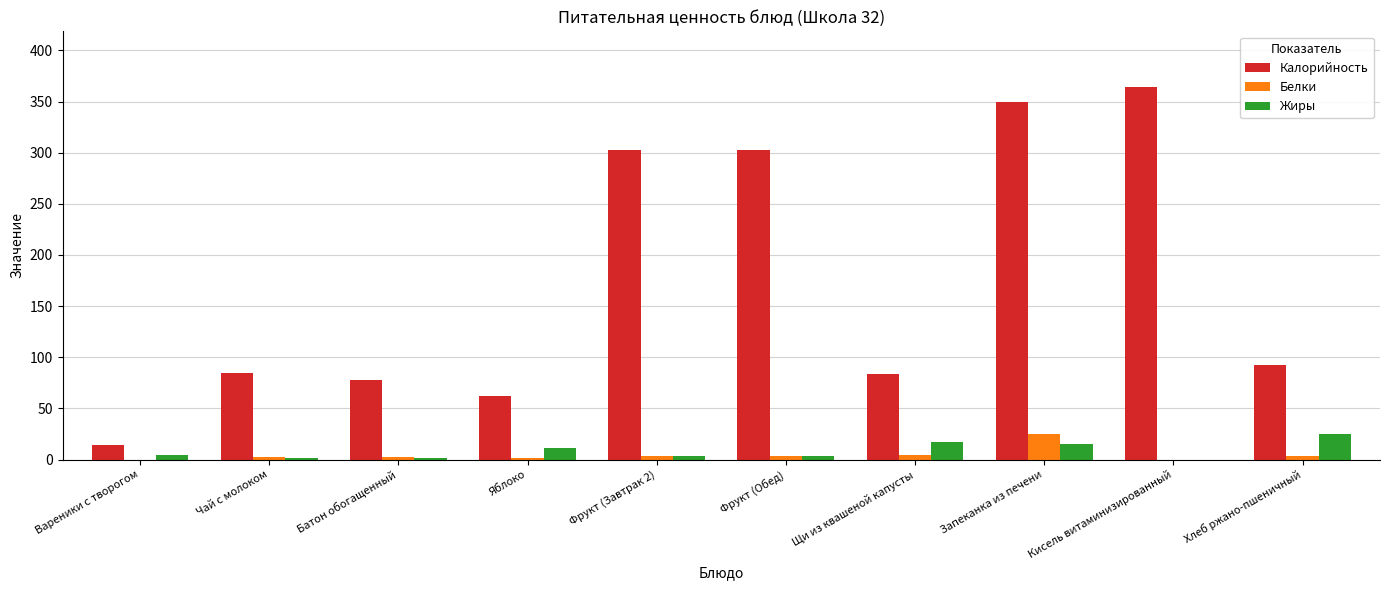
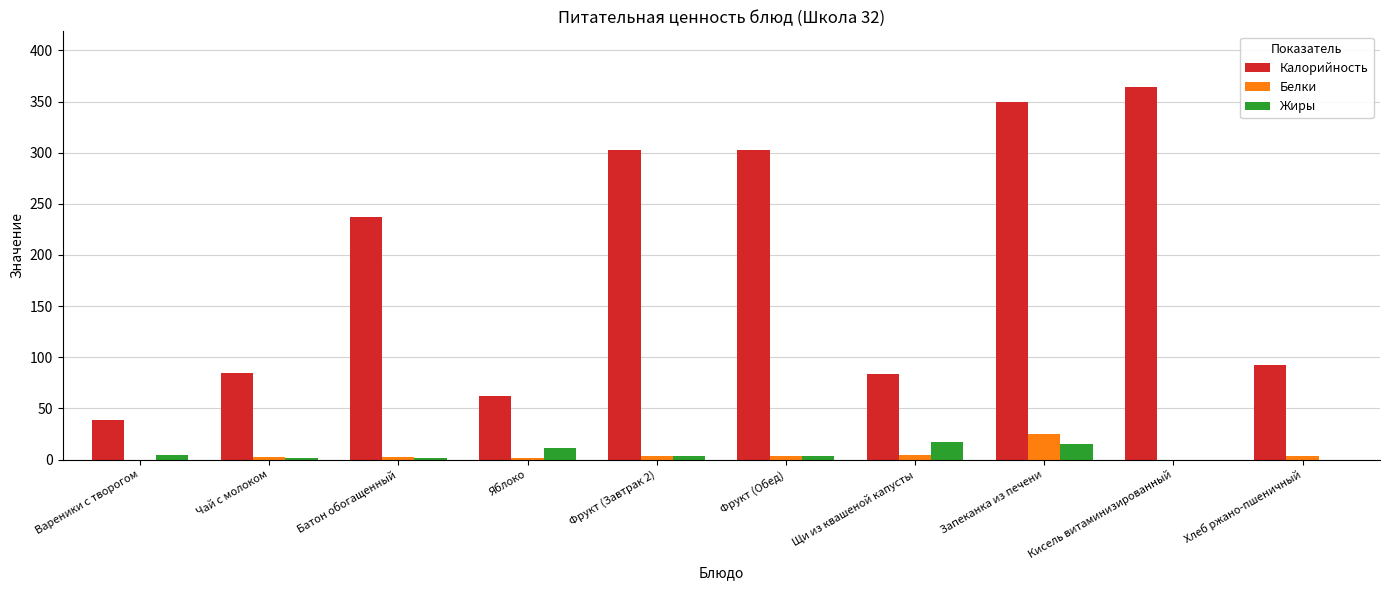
  {
    "Калорийность": {
-     "Вареники с творогом": 14,
+     "Вареники с творогом": 39,
      "Чай с молоком": 85,
-     "Батон обогащенный": 78,
+     "Батон обогащенный": 237,
      "Яблоко": 62,
      "Фрукт (Завтрак 2)": 303,
      "Фрукт (Обед)": 303,
      "Щи из квашеной капусты": 84,
      "Запеканка из печени": 350,
      "Кисель витаминизированный": 364,
      "Хлеб ржано-пшеничный": 92
    },
    "Белки": {
      "Вареники с творогом": 0,
      "Фрукт (Завтрак 2)": 3,
      "Фрукт (Обед)": 3,
      "Щи из квашеной капусты": 4,
      "Запеканка из печени": 25,
      "Кисель витаминизированный": 0,
      "Хлеб ржано-пшеничный": 3
    },
    "Жиры": {
      "Вареники с творогом": 4,
      "Яблоко": 11,
      "Фрукт (Завтрак 2)": 3,
      "Фрукт (Обед)": 3,
      "Щи из квашеной капусты": 17,
      "Запеканка из печени": 15,
      "Кисель витаминизированный": 0,
-     "Хлеб ржано-пшеничный": 25
+     "Хлеб ржано-пшеничный": 0
    }
  }
